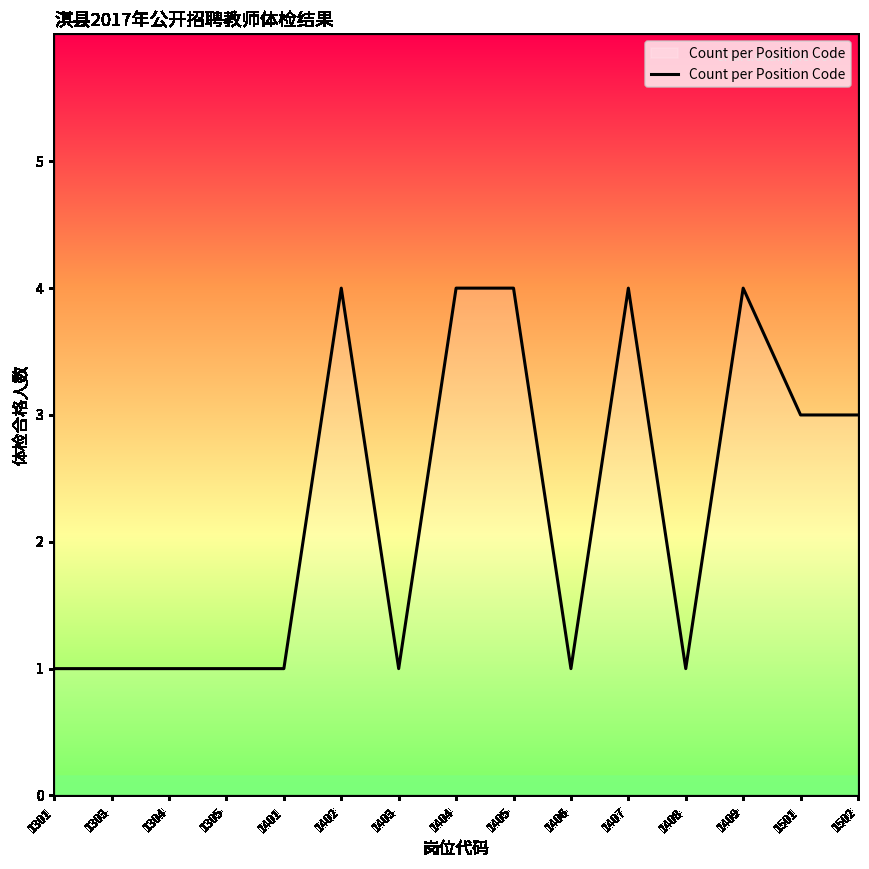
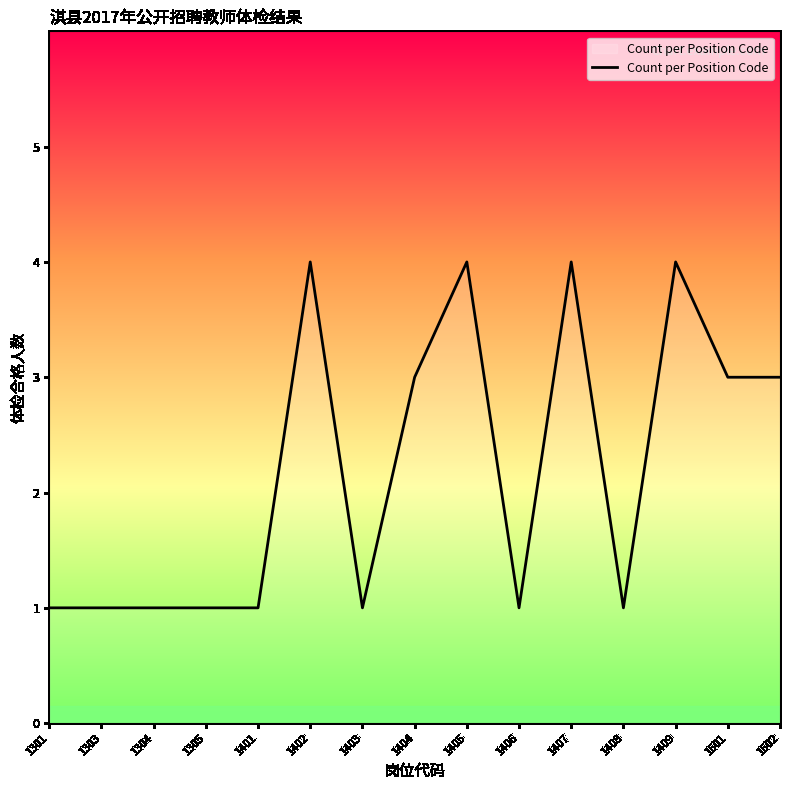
  {
    "1301": 1,
    "1303": 1,
    "1304": 1,
    "1305": 1,
    "1401": 1,
    "1402": 4,
    "1403": 1,
-   "1404": 4,
+   "1404": 3,
    "1405": 4,
    "1406": 1,
    "1407": 4,
    "1408": 1,
    "1409": 4,
    "1501": 3,
    "1502": 3
  }
